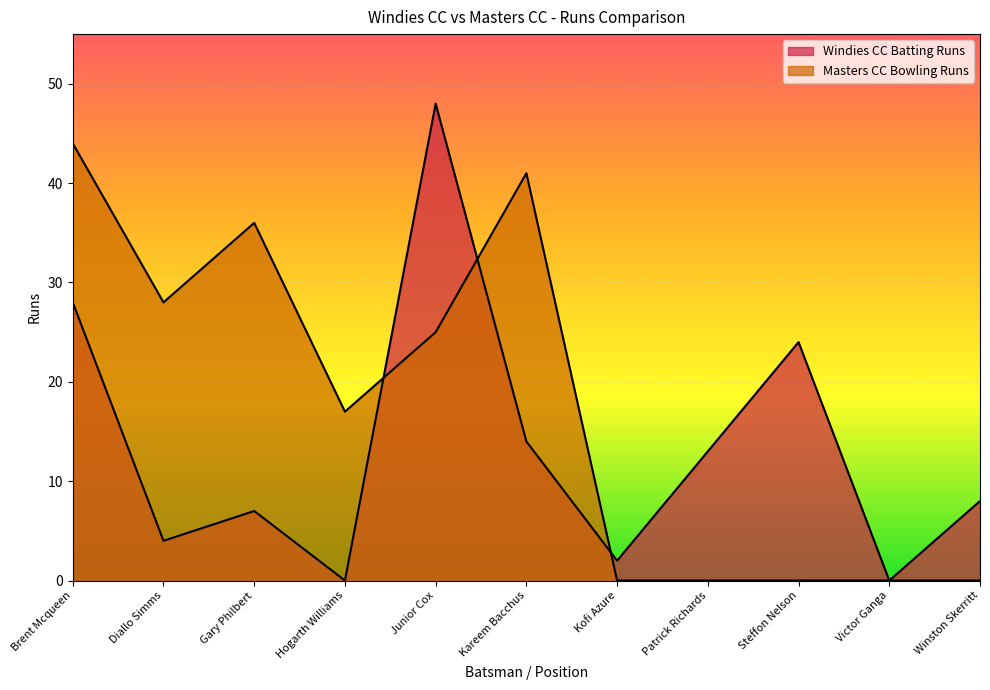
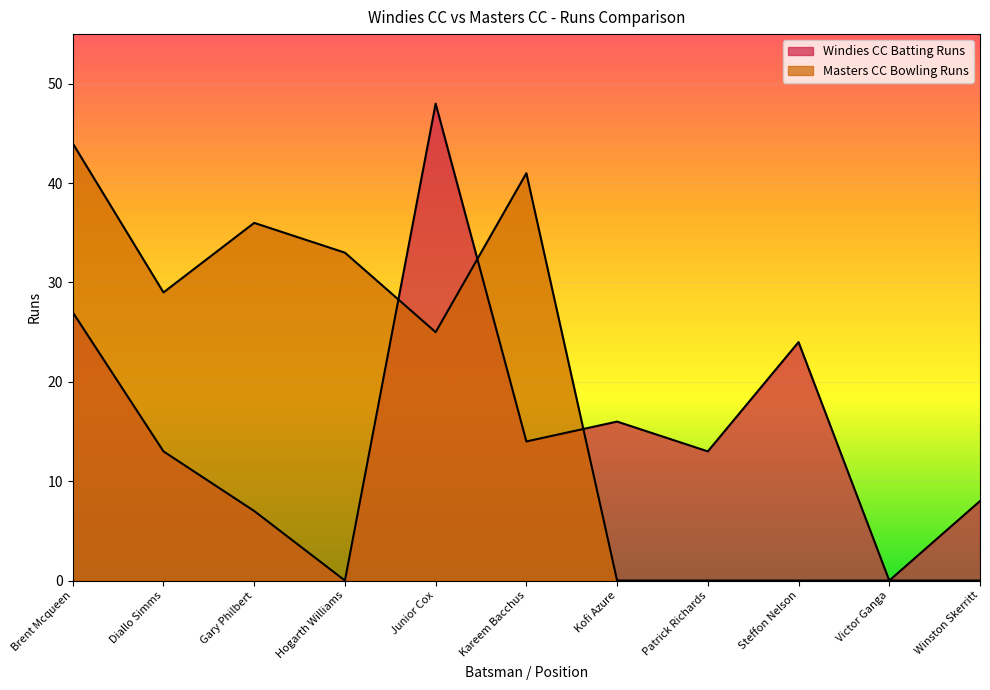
  {
    "Windies CC Batting Runs": {
-     "Brent Mcqueen": 28,
-     "Diallo Simms": 4,
+     "Brent Mcqueen": 27,
+     "Diallo Simms": 13,
      "Gary Philbert": 7,
      "Hogarth Williams": 0,
      "Junior Cox": 48,
      "Kareem Bacchus": 14,
-     "Kofi Azure": 2,
+     "Kofi Azure": 16,
      "Patrick Richards": 13,
      "Steffon Nelson": 24,
      "Winston Skerritt": 8
    },
    "Masters CC Bowling Runs": {
      "Brent Mcqueen": 44,
-     "Diallo Simms": 28,
+     "Diallo Simms": 29,
      "Gary Philbert": 36,
-     "Hogarth Williams": 17,
+     "Hogarth Williams": 33,
      "Junior Cox": 25,
      "Kareem Bacchus": 41,
      "Kofi Azure": 0,
      "Patrick Richards": 0,
      "Steffon Nelson": 0,
      "Winston Skerritt": 0
    }
  }
